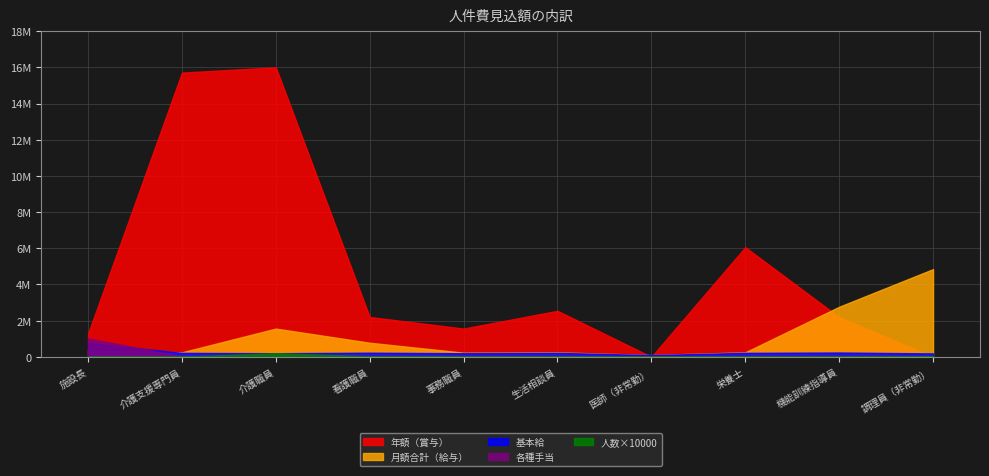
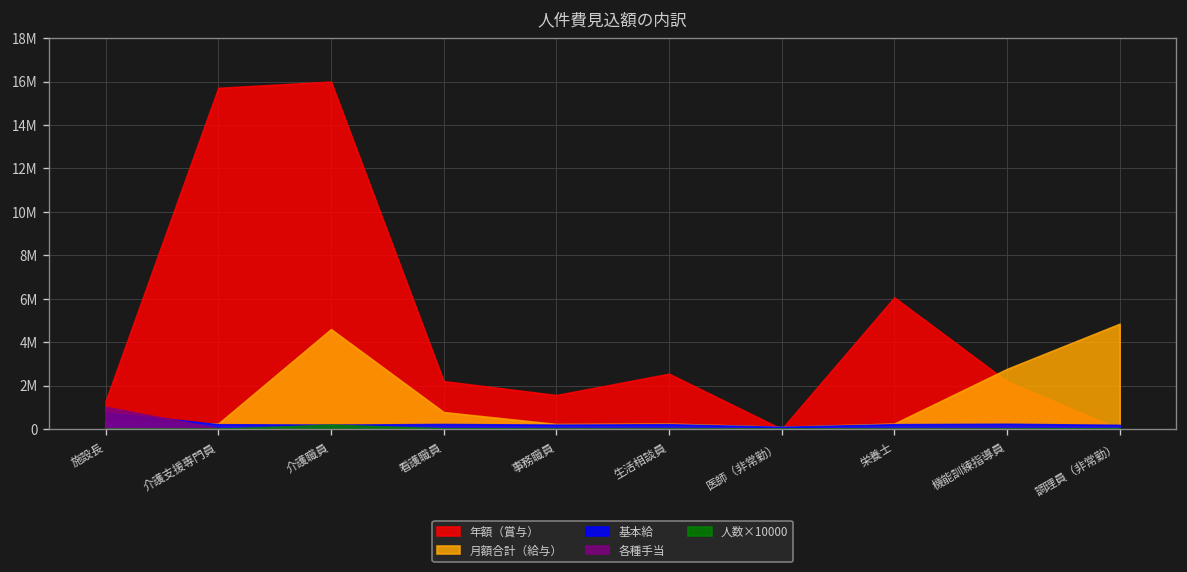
  {
    "年額（賞与）": {
      "施設長": 1300000,
      "介護支援専門員": 15700000,
      "介護職員": 16000000,
      "看護職員": 2200000,
      "事務職員": 1600000,
      "生活相談員": 2500000,
      "栄養士": 6100000,
      "機能訓練指導員": 2200000
    },
    "月額合計（給与）": {
      "施設長": 400000,
-     "介護職員": 1600000,
+     "介護職員": 4600000,
      "看護職員": 800000,
      "機能訓練指導員": 2800000,
      "調理員（非常勤）": 4800000
    },
    "基本給": {
      "施設長": 800000,
      "看護職員": 200000,
      "機能訓練指導員": 200000,
      "調理員（非常勤）": 200000
    },
    "各種手当": {
      "施設長": 1000000
    }
  }
